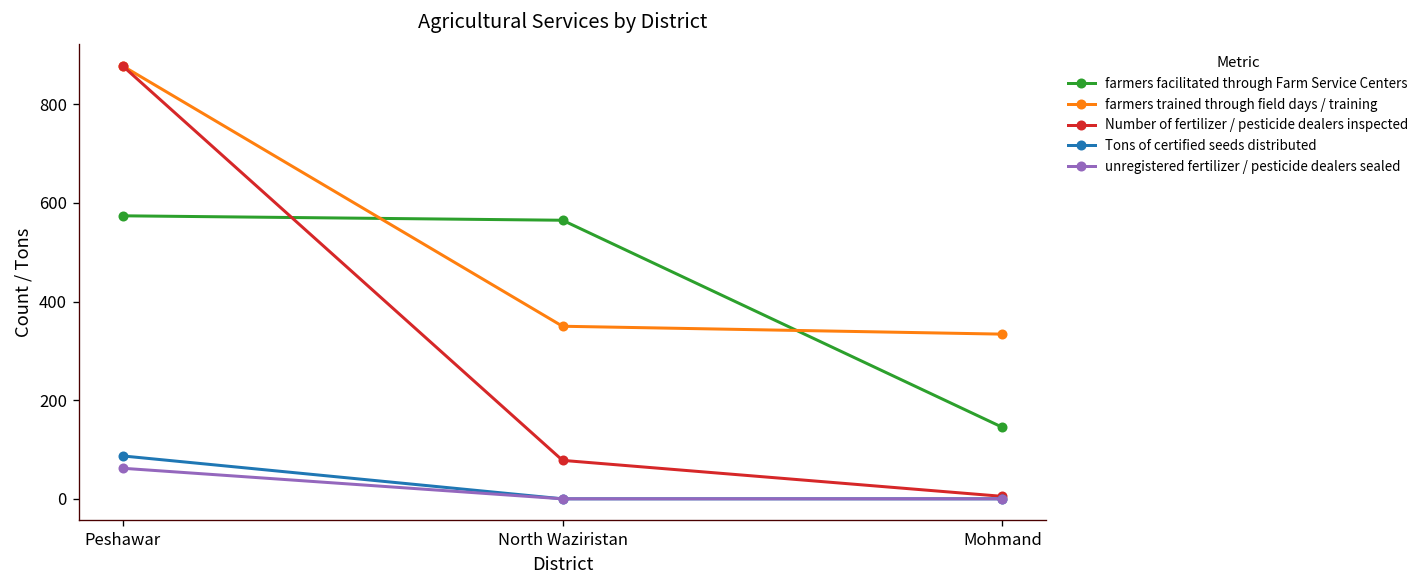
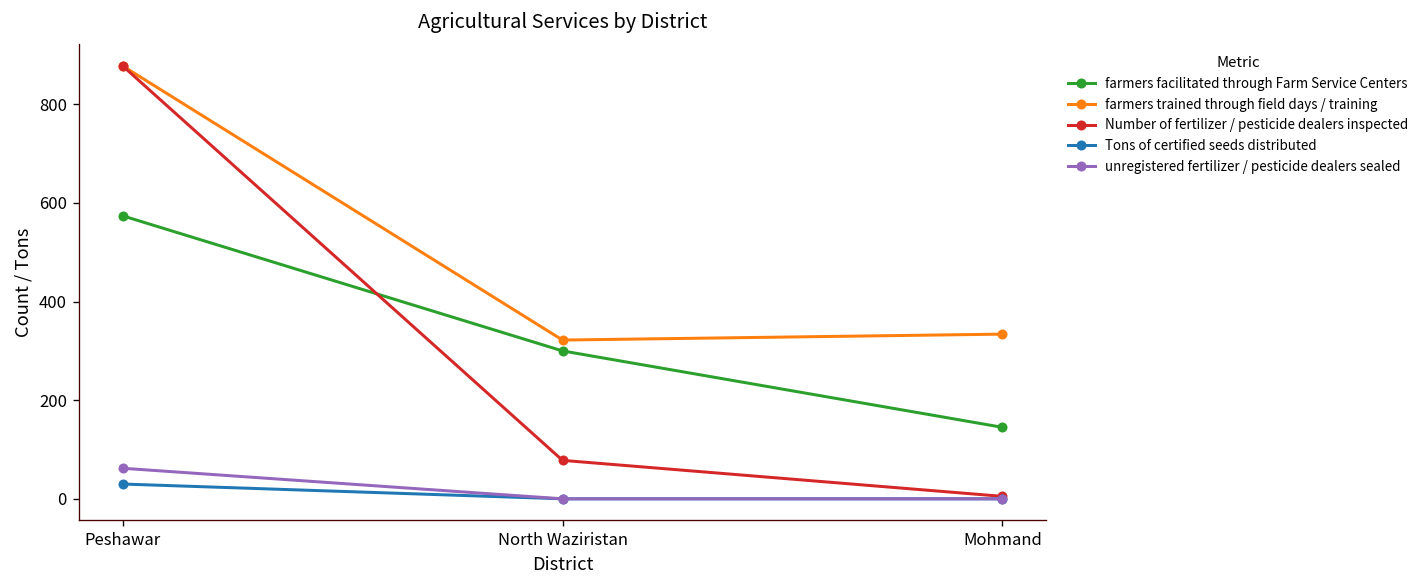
  {
    "farmers facilitated through Farm Service Centers": {
      "Peshawar": 570,
-     "North Waziristan": 570,
+     "North Waziristan": 300,
      "Mohmand": 150
    },
    "farmers trained through field days / training": {
-     "North Waziristan": 350,
+     "North Waziristan": 320,
      "Mohmand": 330
    },
    "Number of fertilizer / pesticide dealers inspected": {
      "North Waziristan": 80
    },
    "Tons of certified seeds distributed": {
-     "Peshawar": 90
+     "Peshawar": 30
    },
    "unregistered fertilizer / pesticide dealers sealed": {
      "Peshawar": 60
    }
  }
